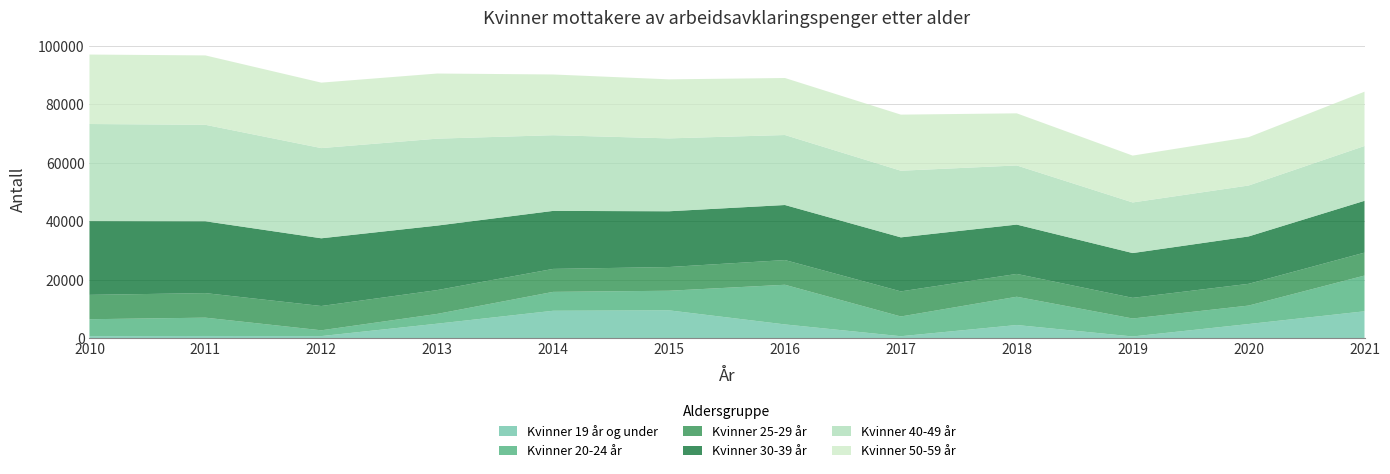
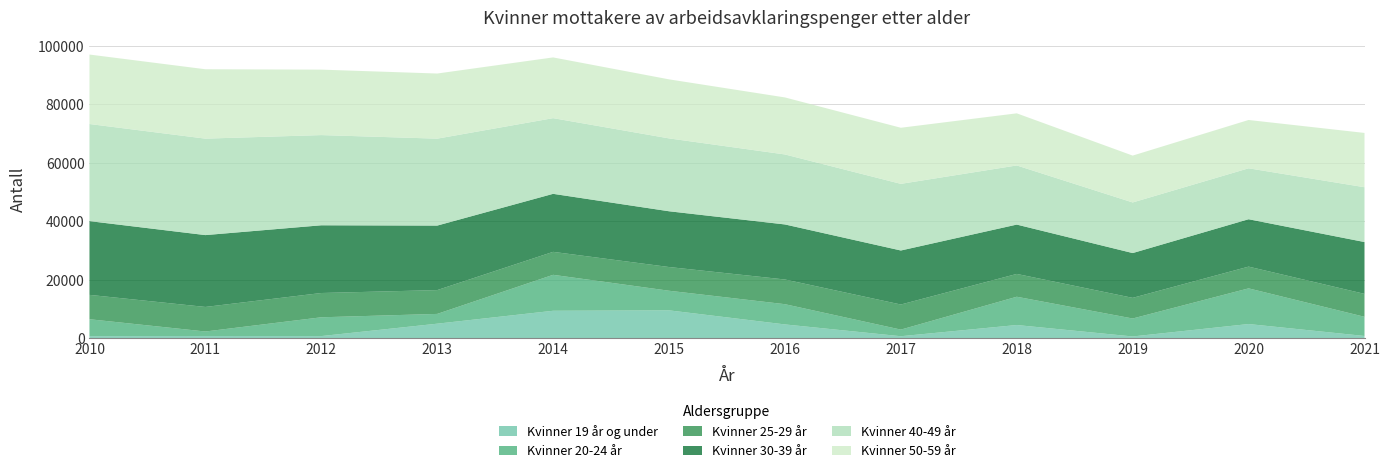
  {
    "Kvinner 19 år og under": {
      "2013": 5000,
      "2014": 9000,
      "2015": 10000,
      "2016": 5000,
      "2018": 5000,
      "2020": 5000,
-     "2021": 9000
+     "2021": 1000
    },
    "Kvinner 20-24 år": {
      "2010": 6000,
-     "2011": 6000,
-     "2012": 2000,
+     "2011": 2000,
+     "2012": 6000,
      "2013": 3000,
-     "2014": 6000,
+     "2014": 12000,
      "2015": 7000,
-     "2016": 14000,
-     "2017": 7000,
+     "2016": 7000,
+     "2017": 2000,
      "2018": 10000,
      "2019": 6000,
-     "2020": 6000,
-     "2021": 12000
+     "2020": 12000,
+     "2021": 7000
    }
  }
